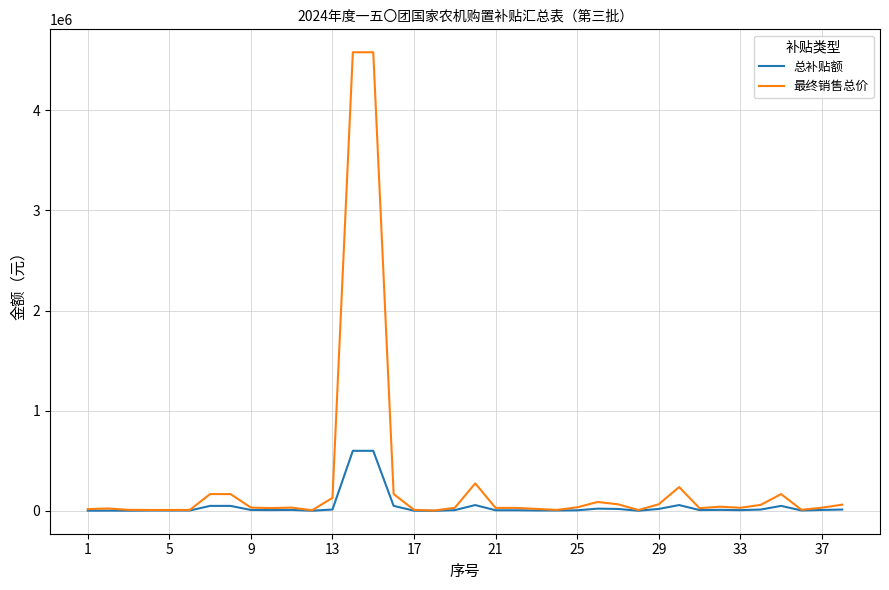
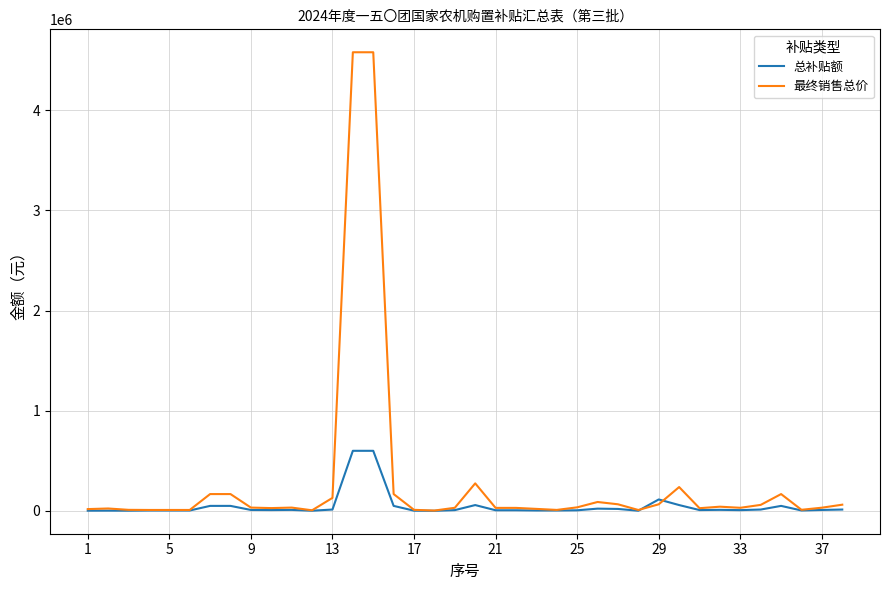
  {
    "总补贴额": {
      "13": 10000,
      "25": 10000,
-     "29": 20000
+     "29": 110000
    },
    "最终销售总价": {
      "13": 130000,
      "25": 40000,
      "29": 70000
    }
  }
